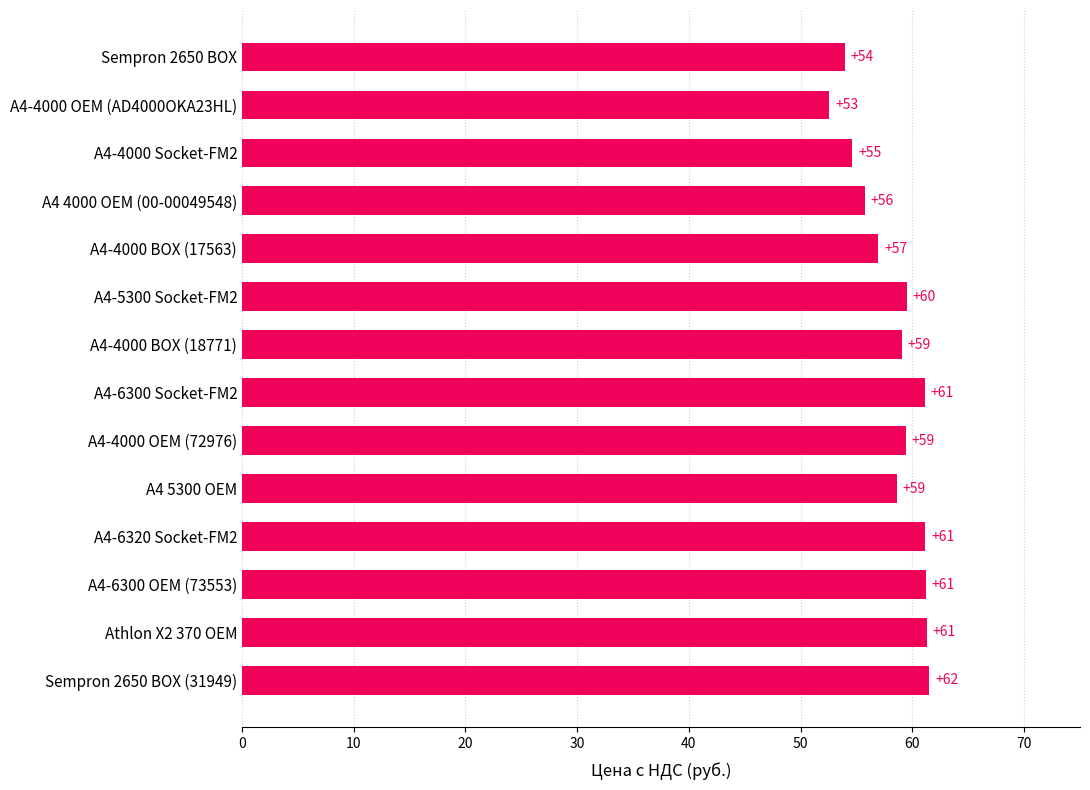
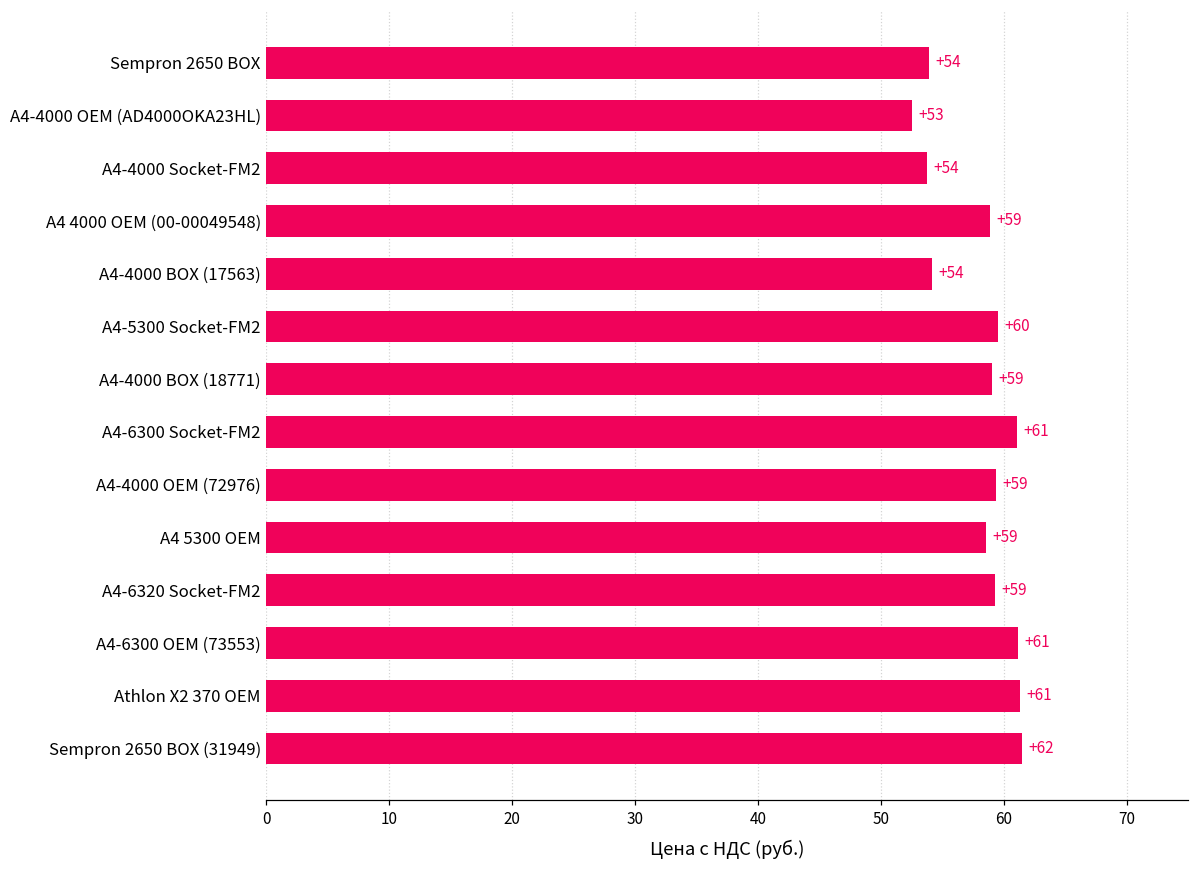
  {
    "Sempron 2650 BOX": "+54",
    "A4-4000 OEM (AD4000OKA23HL)": "+53",
-   "A4-4000 Socket-FM2": "+55",
-   "A4 4000 OEM (00-00049548)": "+56",
-   "A4-4000 BOX (17563)": "+57",
+   "A4-4000 Socket-FM2": "+54",
+   "A4 4000 OEM (00-00049548)": "+59",
+   "A4-4000 BOX (17563)": "+54",
    "A4-5300 Socket-FM2": "+60",
    "A4-4000 BOX (18771)": "+59",
    "A4-6300 Socket-FM2": "+61",
    "A4-4000 OEM (72976)": "+59",
    "A4 5300 OEM": "+59",
-   "A4-6320 Socket-FM2": "+61",
+   "A4-6320 Socket-FM2": "+59",
    "A4-6300 OEM (73553)": "+61",
    "Athlon X2 370 OEM": "+61",
    "Sempron 2650 BOX (31949)": "+62"
  }
